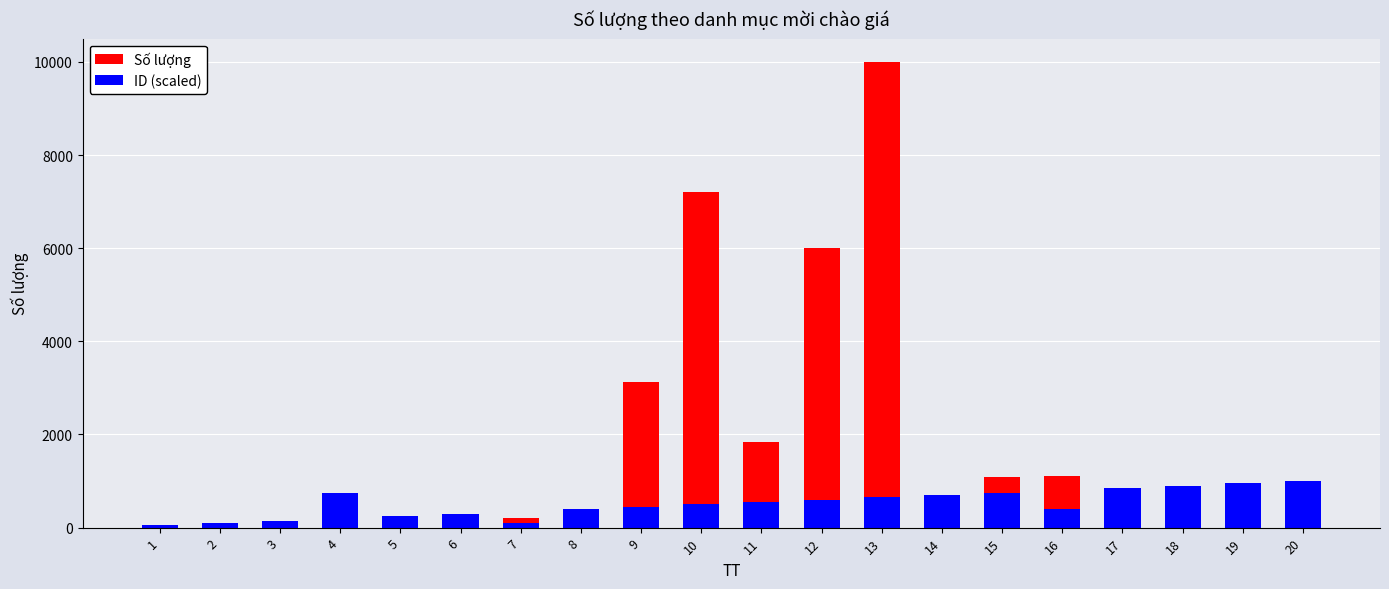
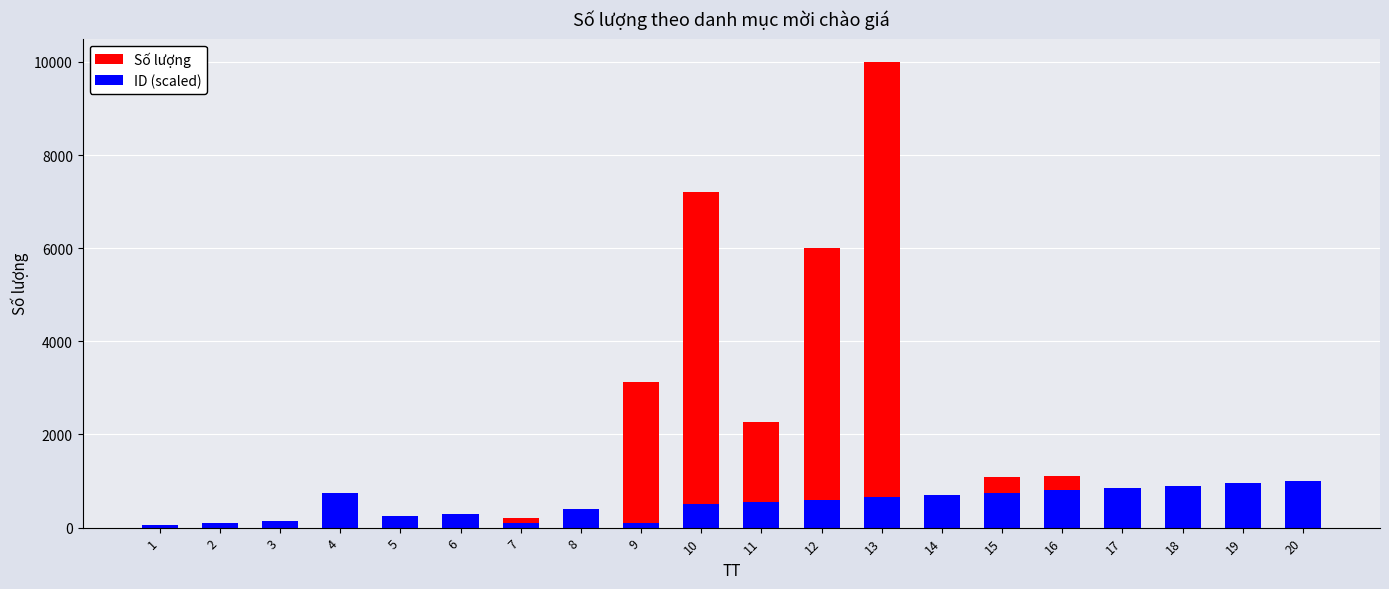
  {
    "Số lượng": {
      "7": 200,
      "9": 3100,
      "10": 7200,
-     "11": 1800,
+     "11": 2300,
      "12": 6000,
      "13": 10000,
      "15": 1100,
      "16": 1100
    },
    "ID (scaled)": {
      "2": 100,
      "3": 200,
      "4": 800,
      "5": 300,
      "6": 300,
      "8": 400,
-     "9": 500,
+     "9": 100,
      "14": 700,
-     "16": 400,
+     "16": 800,
      "17": 900,
      "18": 900,
      "19": 1000,
      "20": 1000
    }
  }
